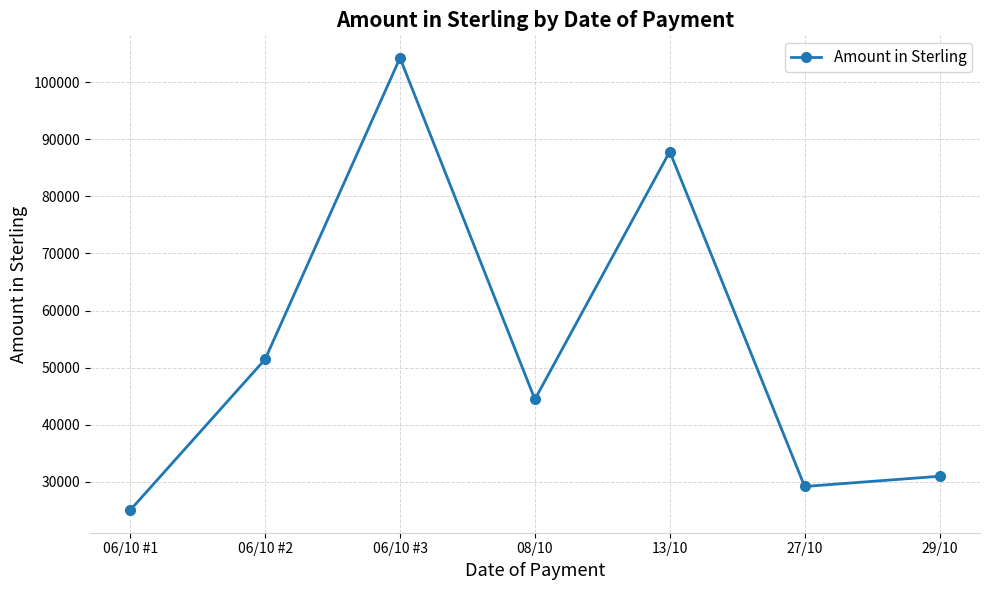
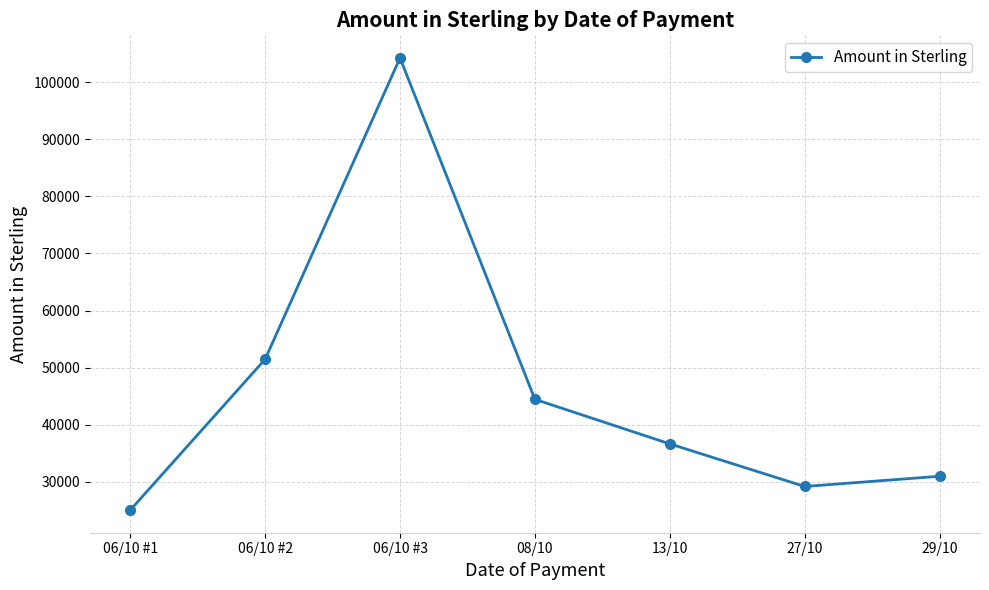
  {
    "06/10 #1": 25000,
    "06/10 #2": 51000,
    "06/10 #3": 104000,
    "08/10": 44000,
-   "13/10": 88000,
+   "13/10": 37000,
    "27/10": 29000,
    "29/10": 31000
  }
